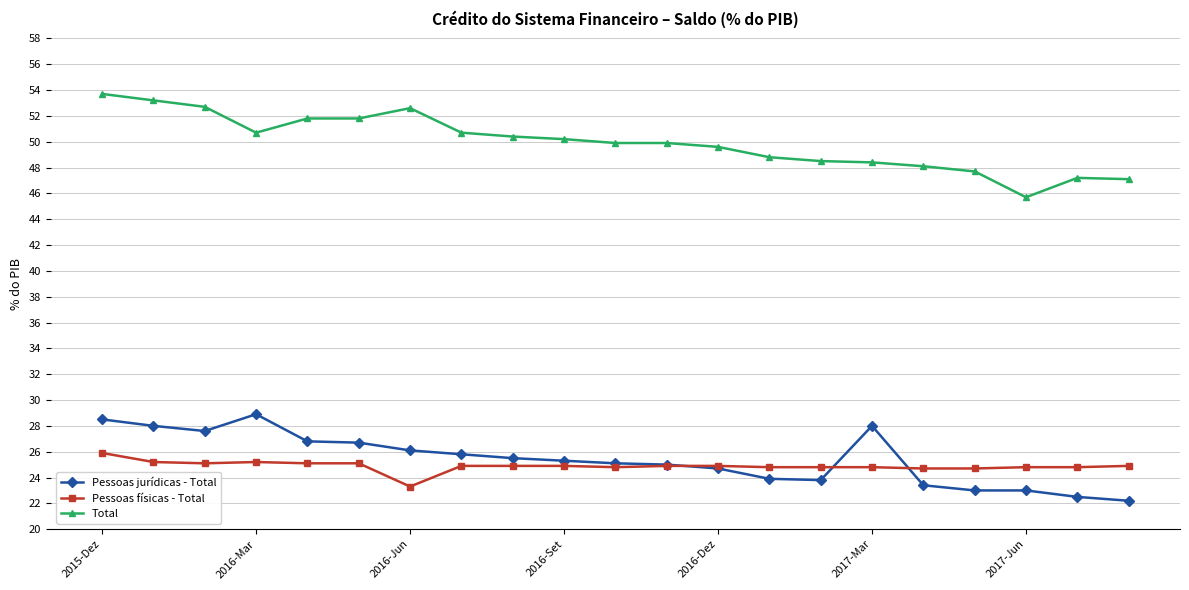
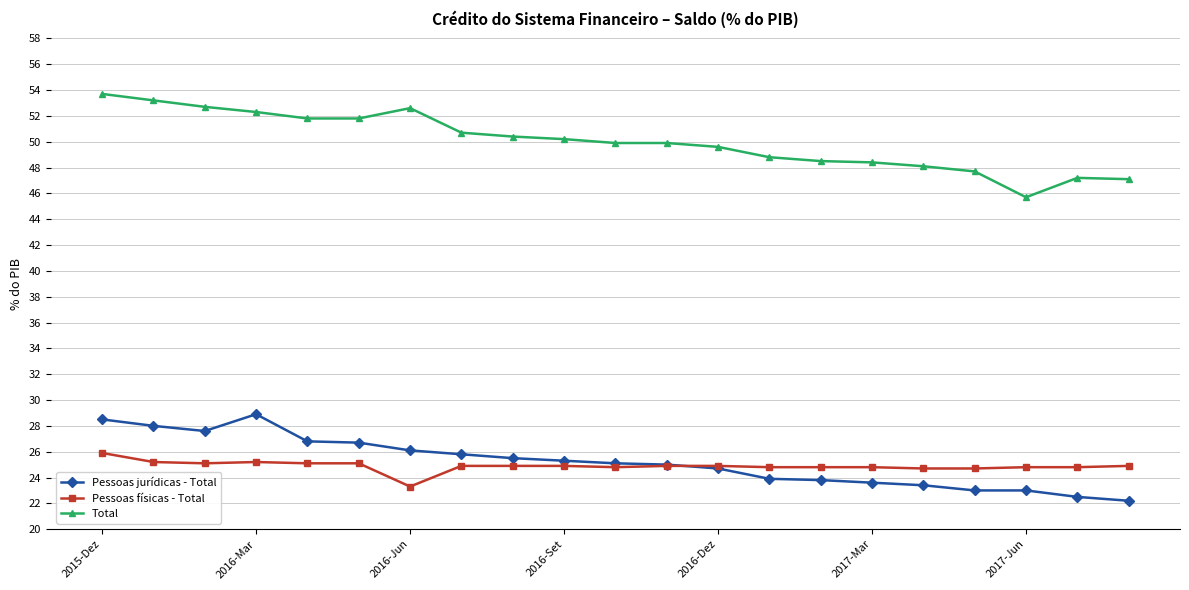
  {
    "Pessoas jurídicas - Total": {
      "2015-Dez": 28.5,
      "2016-Mar": 28.9,
      "2016-Jun": 26.1,
      "2016-Set": 25.3,
      "2016-Dez": 24.7,
-     "2017-Mar": 28.0,
+     "2017-Mar": 23.6,
      "2017-Jun": 23.0
    },
    "Pessoas físicas - Total": {
      "2015-Dez": 25.9,
      "2016-Mar": 25.2,
      "2016-Jun": 23.3,
      "2016-Set": 24.9,
      "2016-Dez": 24.9,
      "2017-Mar": 24.8,
      "2017-Jun": 24.8
    },
    "Total": {
      "2015-Dez": 53.7,
-     "2016-Mar": 50.7,
+     "2016-Mar": 52.3,
      "2016-Jun": 52.6,
      "2016-Set": 50.2,
      "2016-Dez": 49.6,
      "2017-Mar": 48.4,
      "2017-Jun": 45.7
    }
  }
